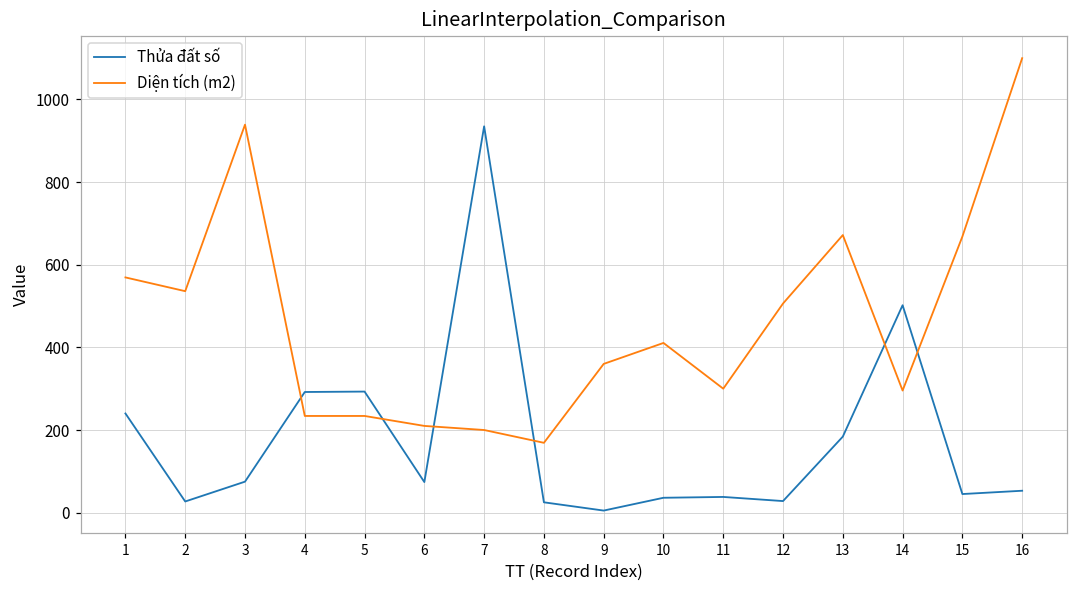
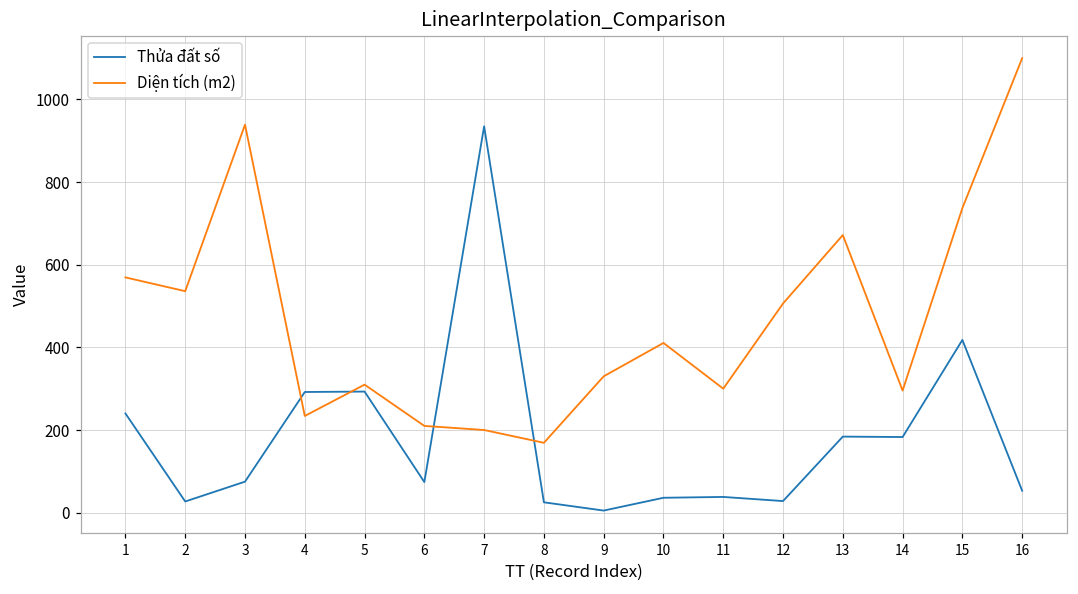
  {
    "Thửa đất số": {
      "1": 240,
      "2": 30,
      "3": 80,
      "4": 290,
      "5": 290,
      "6": 70,
      "7": 940,
      "8": 30,
      "9": 10,
      "10": 40,
      "11": 40,
      "12": 30,
      "13": 180,
-     "14": 500,
-     "15": 50,
+     "14": 180,
+     "15": 420,
      "16": 50
    },
    "Diện tích (m2)": {
      "1": 570,
      "2": 540,
      "3": 940,
      "4": 230,
-     "5": 230,
+     "5": 310,
      "6": 210,
      "7": 200,
      "8": 170,
-     "9": 360,
+     "9": 330,
      "10": 410,
      "11": 300,
      "12": 510,
      "13": 670,
      "14": 300,
-     "15": 670,
+     "15": 740,
      "16": 1100
    }
  }
